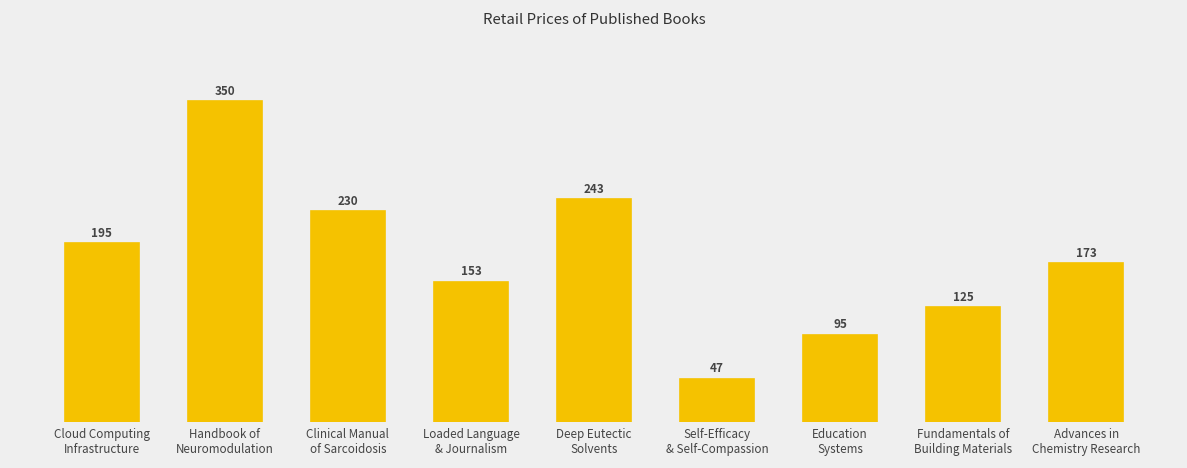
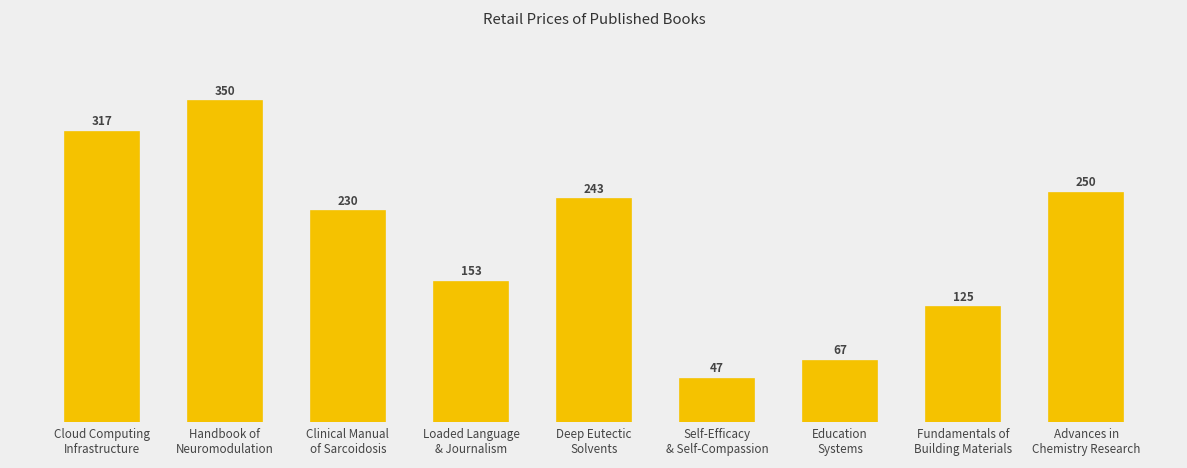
  {
-   "Cloud Computing Infrastructure": 195,
+   "Cloud Computing Infrastructure": 317,
    "Handbook of Neuromodulation": 350,
    "Clinical Manual of Sarcoidosis": 230,
    "Loaded Language & Journalism": 153,
    "Deep Eutectic Solvents": 243,
    "Self-Efficacy & Self-Compassion": 47,
-   "Education Systems": 95,
+   "Education Systems": 67,
    "Fundamentals of Building Materials": 125,
-   "Advances in Chemistry Research": 173
+   "Advances in Chemistry Research": 250
  }
